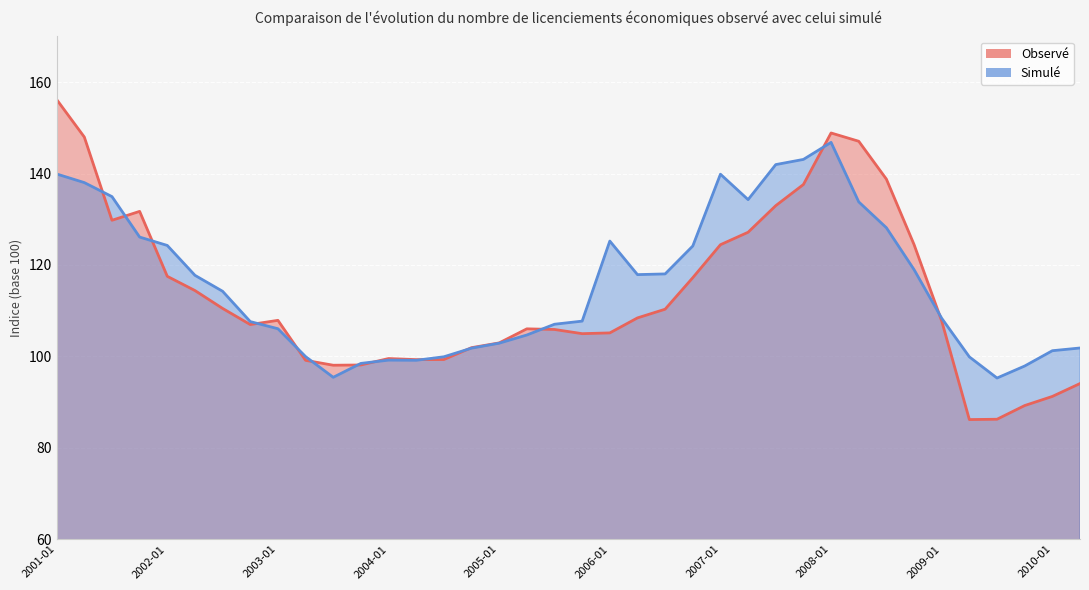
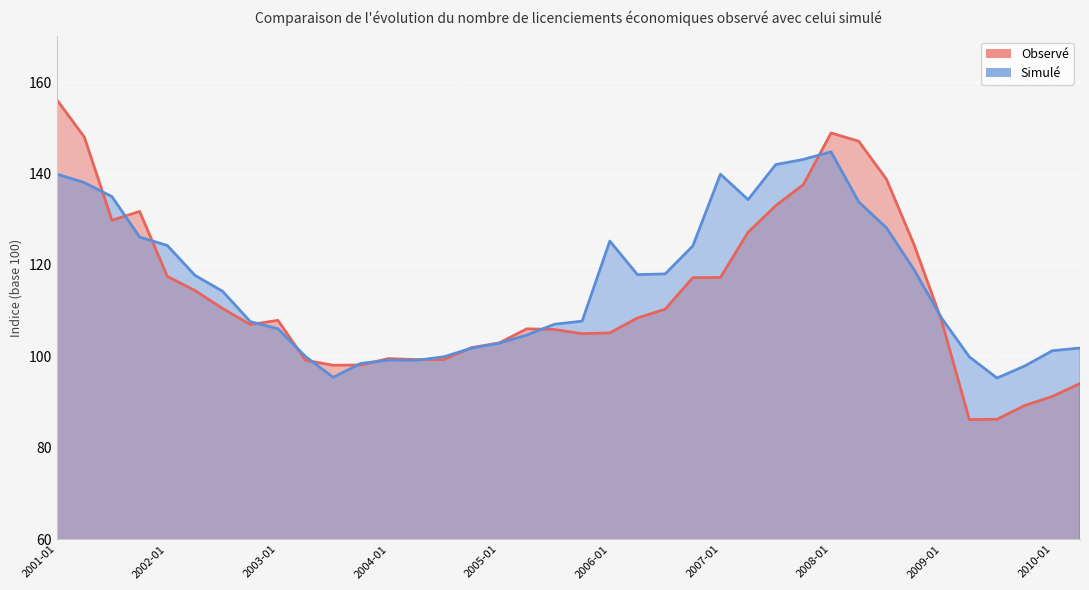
  {
    "Observé": {
      "2001-01": 156,
      "2002-01": 118,
      "2003-01": 108,
      "2006-01": 105,
-     "2007-01": 124,
+     "2007-01": 117,
      "2008-01": 149,
      "2009-01": 108,
      "2010-01": 91
    },
    "Simulé": {
      "2001-01": 140,
      "2002-01": 124,
      "2003-01": 106,
      "2006-01": 125,
      "2007-01": 140,
-     "2008-01": 147,
+     "2008-01": 145,
      "2009-01": 108,
      "2010-01": 101
    }
  }
